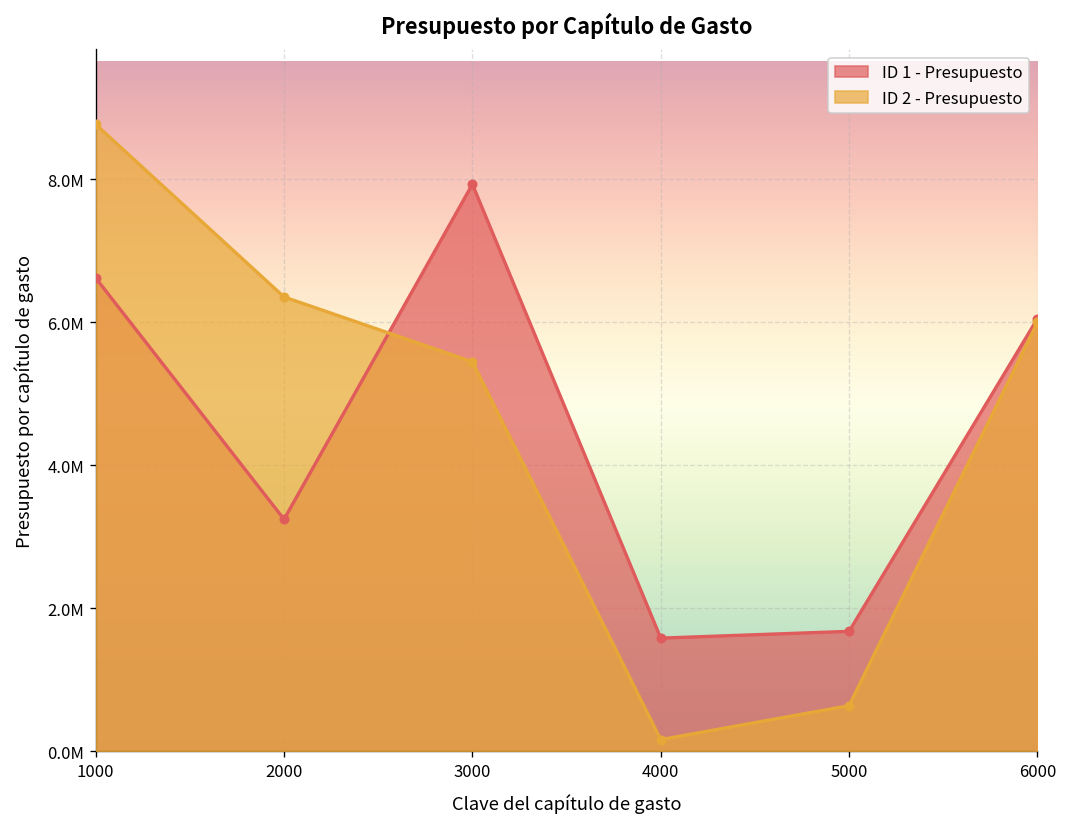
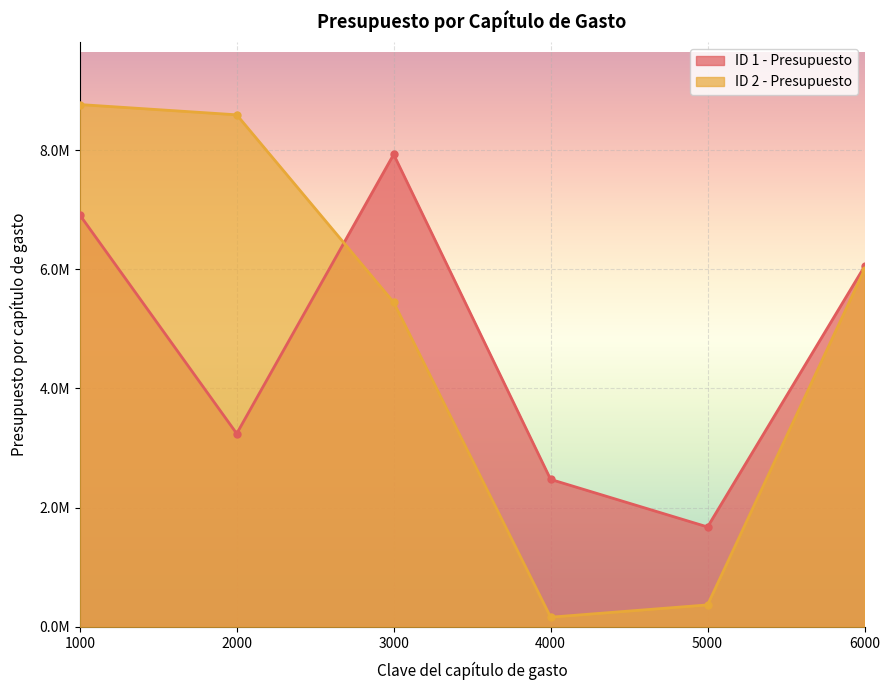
  {
    "ID 1 - Presupuesto": {
-     "1000": 6600000,
+     "1000": 6900000,
      "2000": 3200000,
      "3000": 7900000,
-     "4000": 1600000,
+     "4000": 2500000,
      "5000": 1700000,
      "6000": 6000000
    },
    "ID 2 - Presupuesto": {
      "1000": 8800000,
-     "2000": 6400000,
+     "2000": 8600000,
      "3000": 5400000,
      "4000": 200000,
-     "5000": 600000,
+     "5000": 400000,
      "6000": 6000000
    }
  }
